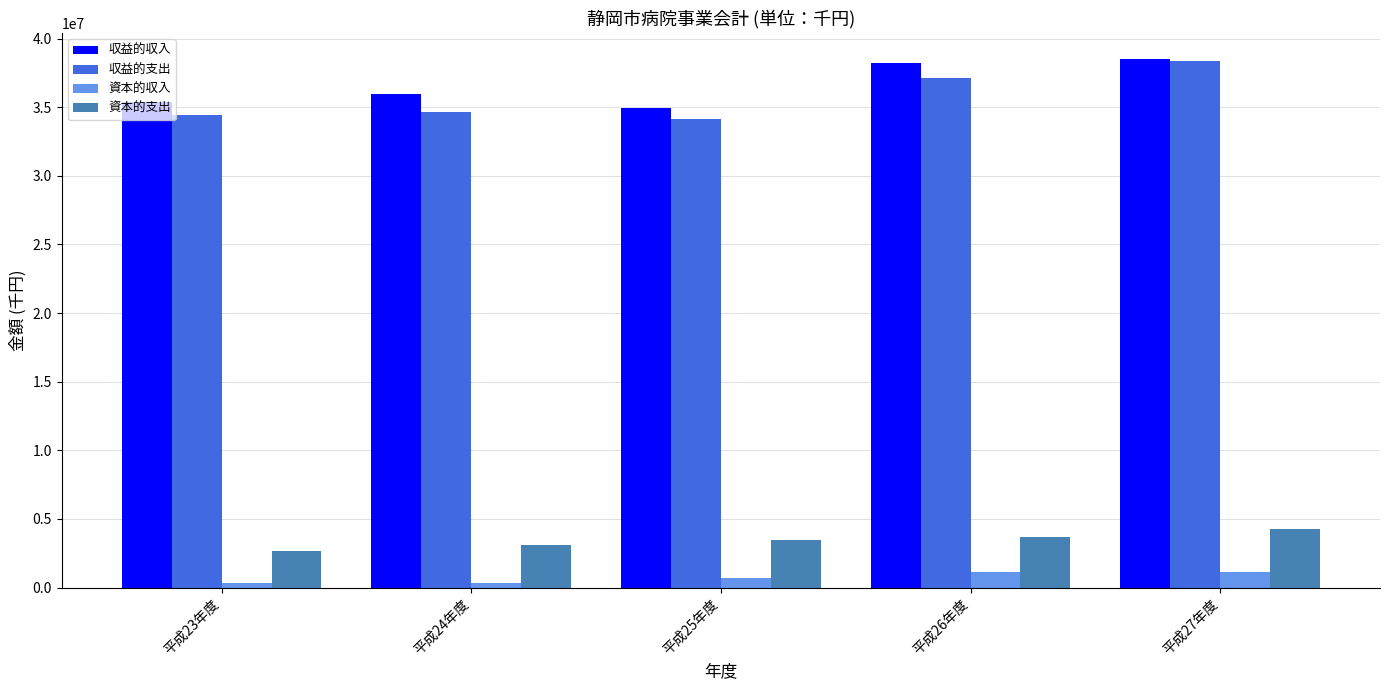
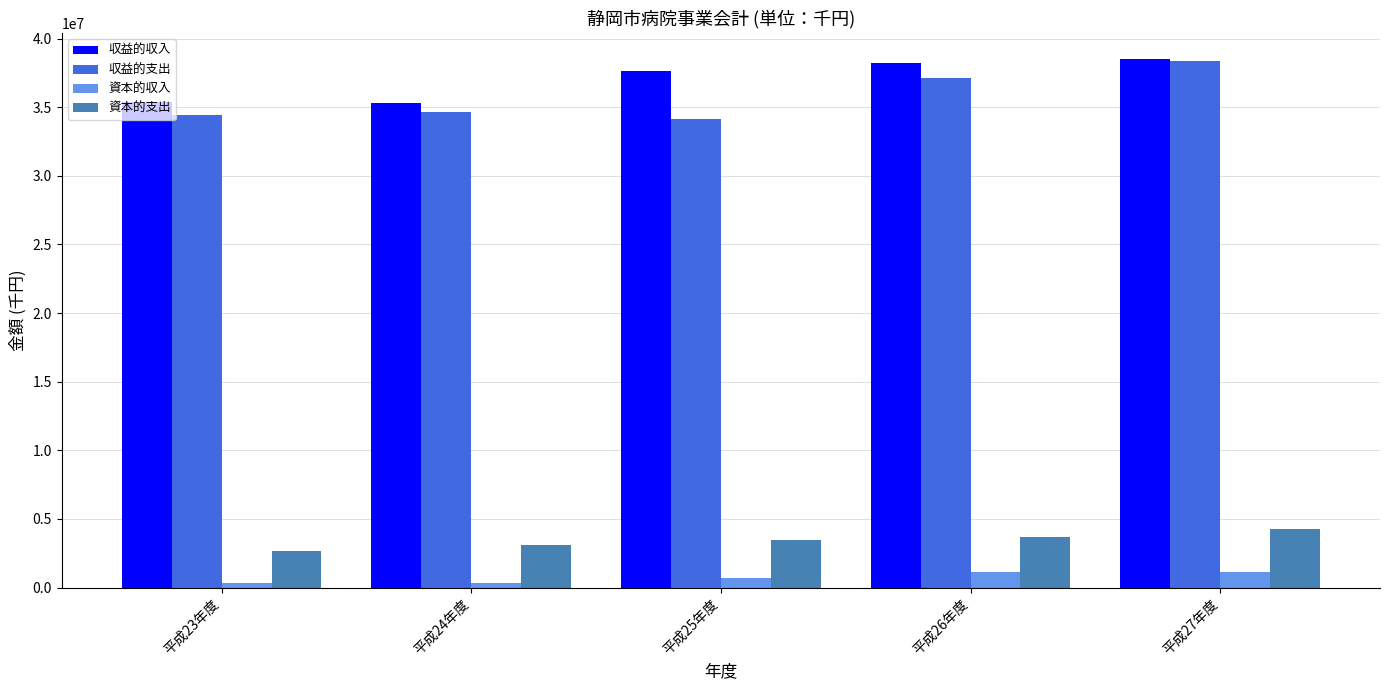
  {
    "収益的収入": {
-     "平成24年度": 35900000,
-     "平成25年度": 35000000,
+     "平成24年度": 35300000,
+     "平成25年度": 37600000,
      "平成26年度": 38300000,
      "平成27年度": 38500000
    }
  }
